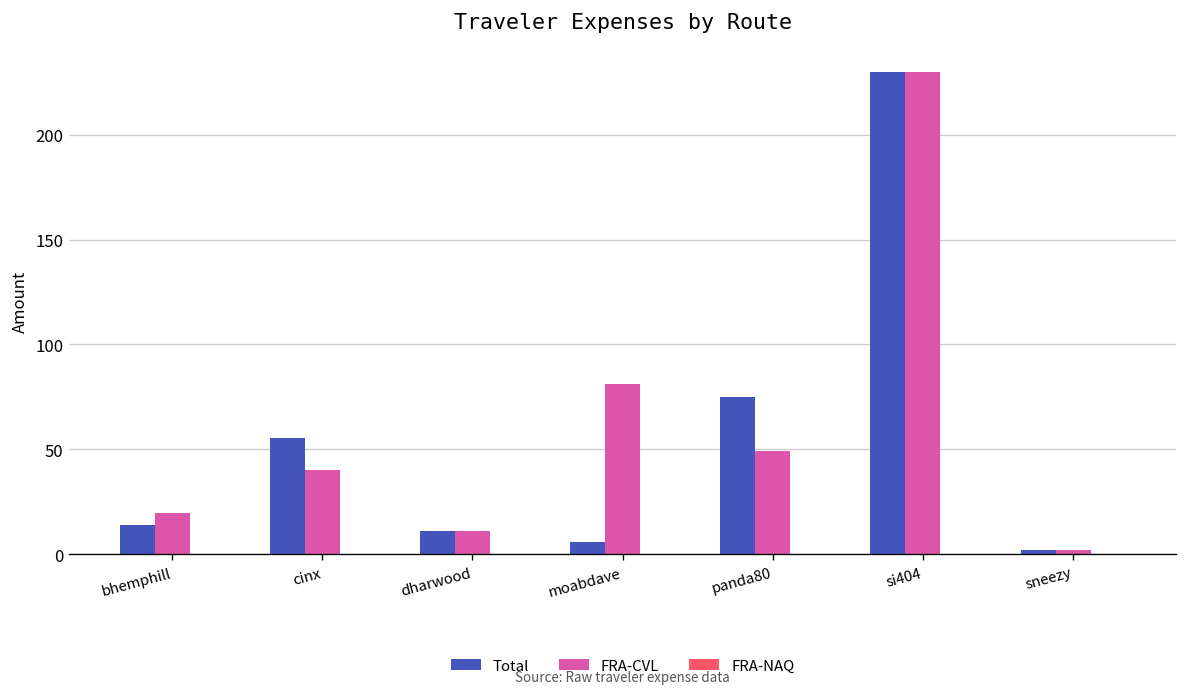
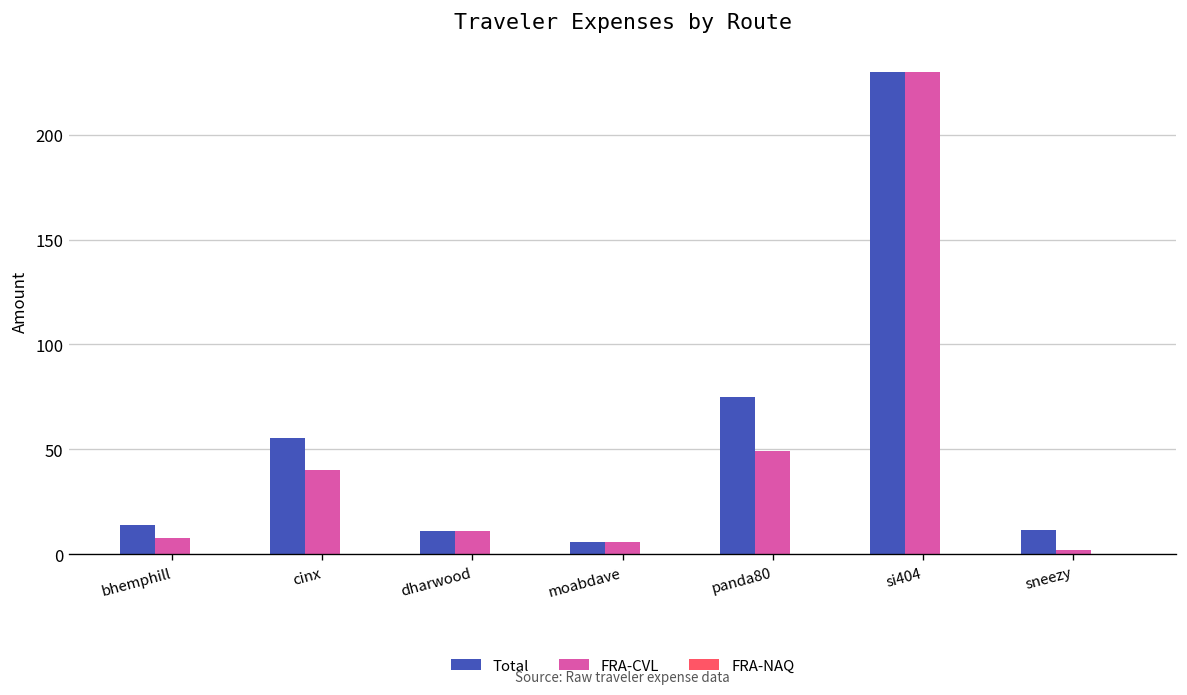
  {
    "Total": {
      "bhemphill": 14,
      "cinx": 55,
      "dharwood": 11,
      "moabdave": 6,
      "panda80": 75,
      "si404": 230,
-     "sneezy": 2
+     "sneezy": 11
    },
    "FRA-CVL": {
-     "bhemphill": 20,
+     "bhemphill": 8,
      "cinx": 40,
      "dharwood": 11,
-     "moabdave": 81,
+     "moabdave": 6,
      "panda80": 49,
      "si404": 230,
      "sneezy": 2
    },
    "FRA-NAQ": {
      "bhemphill": 0,
      "cinx": 0,
      "dharwood": 0,
      "moabdave": 0,
      "panda80": 0,
      "si404": 0,
      "sneezy": 0
    }
  }
